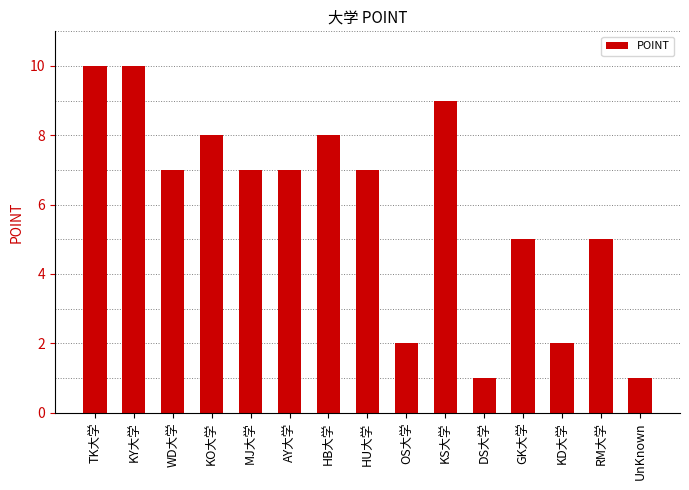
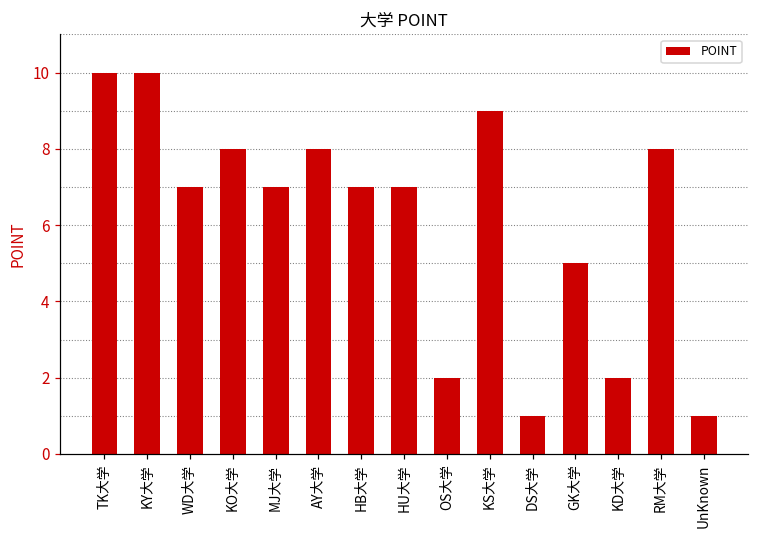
  {
    "TK大学": 10,
    "KY大学": 10,
    "WD大学": 7,
    "KO大学": 8,
    "MJ大学": 7,
-   "AY大学": 7,
-   "HB大学": 8,
+   "AY大学": 8,
+   "HB大学": 7,
    "HU大学": 7,
    "OS大学": 2,
    "KS大学": 9,
    "DS大学": 1,
    "GK大学": 5,
    "KD大学": 2,
-   "RM大学": 5,
+   "RM大学": 8,
    "UnKnown": 1
  }
